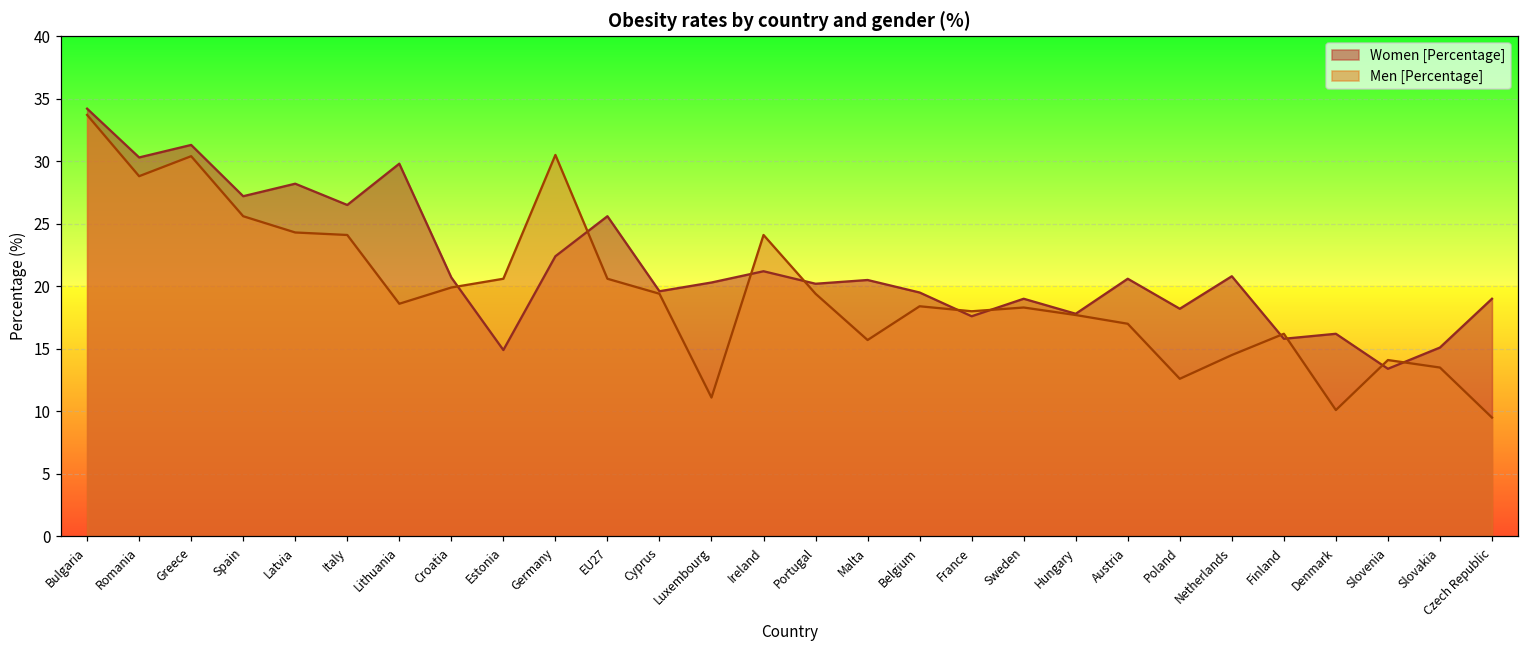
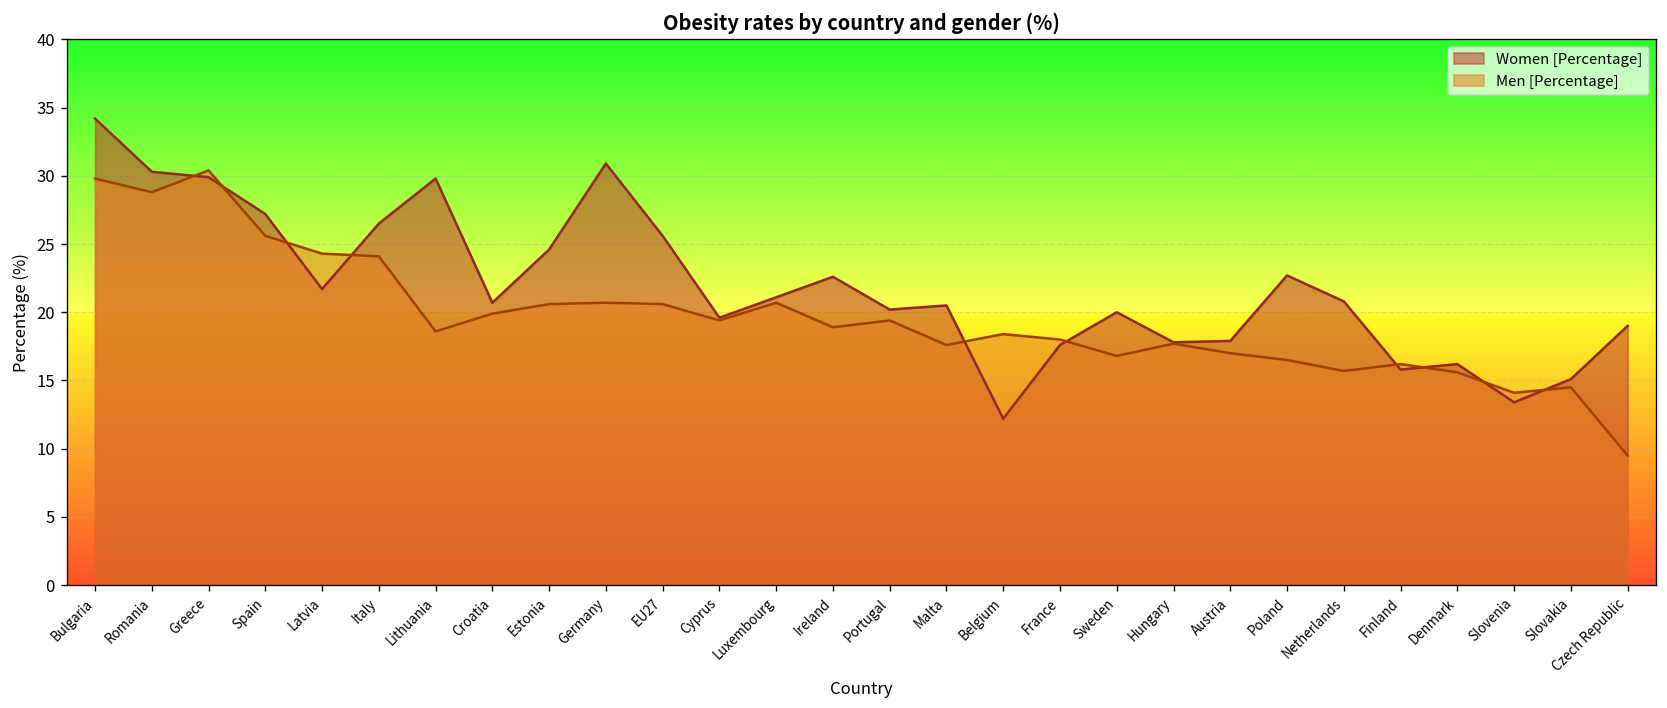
  {
    "Women [Percentage]": {
      "Bulgaria": 34.2,
      "Romania": 30.3,
-     "Greece": 31.3,
+     "Greece": 29.9,
      "Spain": 27.2,
-     "Latvia": 28.2,
+     "Latvia": 21.7,
      "Italy": 26.5,
      "Lithuania": 29.8,
      "Croatia": 20.7,
-     "Estonia": 14.9,
-     "Germany": 22.4,
+     "Estonia": 24.6,
+     "Germany": 30.9,
      "EU27": 25.6,
-     "Luxembourg": 20.3,
-     "Ireland": 21.2,
+     "Luxembourg": 21.1,
+     "Ireland": 22.6,
      "Portugal": 20.2,
      "Malta": 20.5,
-     "Belgium": 19.5,
+     "Belgium": 12.2,
      "France": 17.6,
-     "Sweden": 19,
-     "Austria": 20.6,
-     "Poland": 18.2,
+     "Sweden": 20,
+     "Austria": 17.9,
+     "Poland": 22.7,
      "Netherlands": 20.8,
      "Finland": 15.8,
      "Denmark": 16.2,
      "Slovenia": 13.4,
      "Slovakia": 15.1,
      "Czech Republic": 19.0
    },
    "Men [Percentage]": {
-     "Bulgaria": 33.7,
+     "Bulgaria": 29.8,
      "Romania": 28.8,
      "Greece": 30.4,
      "Spain": 25.6,
      "Latvia": 24.3,
      "Italy": 24.1,
      "Lithuania": 18.6,
      "Croatia": 19.9,
      "Estonia": 20.6,
-     "Germany": 30.5,
+     "Germany": 20.7,
      "EU27": 20.6,
-     "Luxembourg": 11.1,
-     "Ireland": 24.1,
+     "Luxembourg": 20.7,
+     "Ireland": 18.9,
      "Portugal": 19.4,
-     "Malta": 15.7,
+     "Malta": 17.6,
      "Belgium": 18.4,
      "France": 18.0,
-     "Sweden": 18.3,
+     "Sweden": 16.8,
      "Austria": 17.0,
-     "Poland": 12.6,
-     "Netherlands": 14.5,
+     "Poland": 16.5,
+     "Netherlands": 15.7,
      "Finland": 16.2,
-     "Denmark": 10.1,
+     "Denmark": 15.6,
      "Slovenia": 14.1,
-     "Slovakia": 13.5,
+     "Slovakia": 14.5,
      "Czech Republic": 9.5
    }
  }
